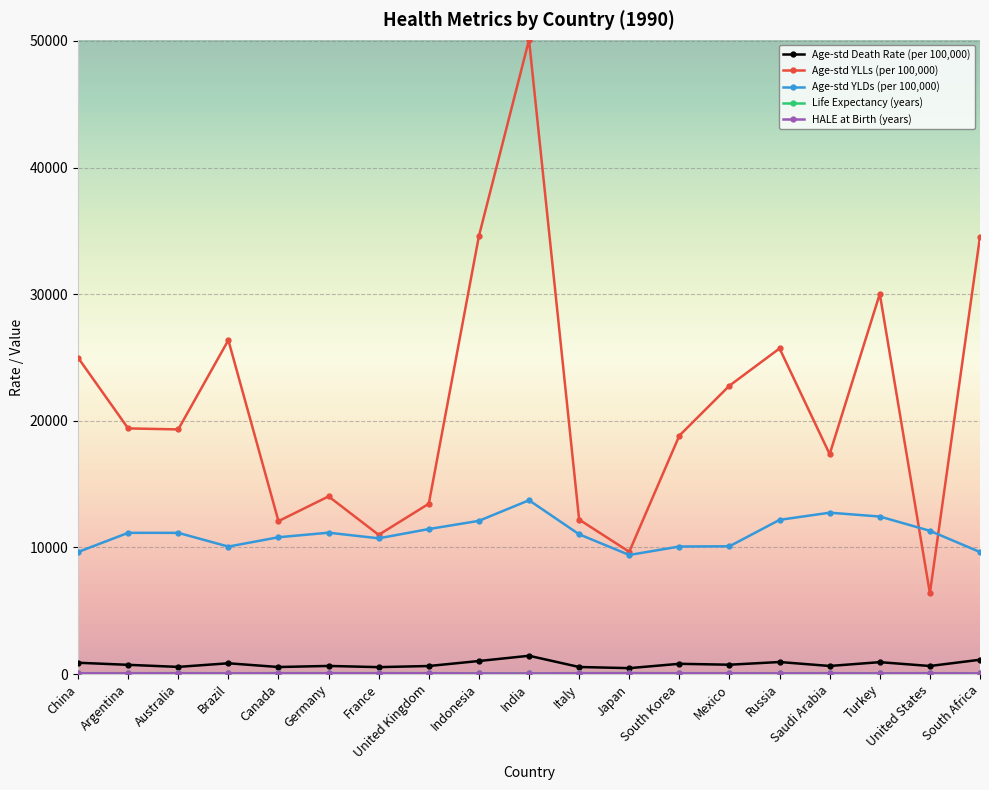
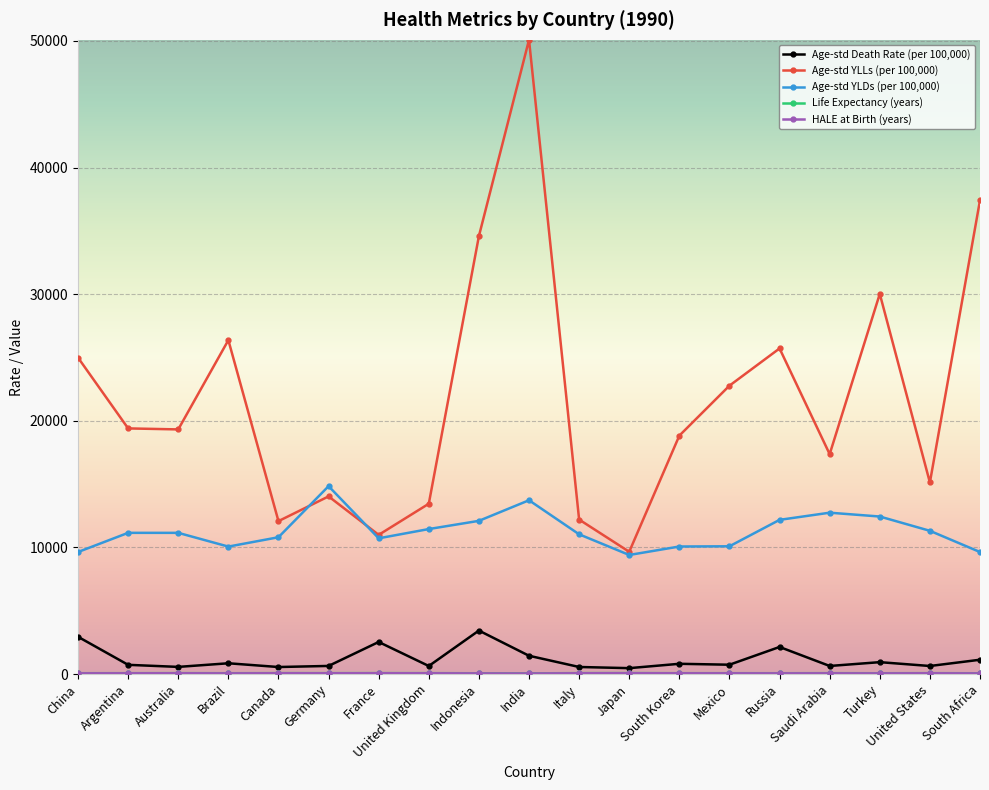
  {
    "Age-std Death Rate (per 100,000)": {
-     "China": 900,
+     "China": 2900,
      "Argentina": 700,
      "Australia": 600,
      "Brazil": 900,
      "Canada": 600,
      "Germany": 600,
-     "France": 500,
+     "France": 2500,
      "United Kingdom": 600,
-     "Indonesia": 1000,
+     "Indonesia": 3400,
      "India": 1400,
      "Italy": 600,
      "Japan": 500,
      "South Korea": 800,
      "Mexico": 700,
-     "Russia": 1000,
+     "Russia": 2100,
      "Saudi Arabia": 600,
      "Turkey": 900,
      "United States": 600,
      "South Africa": 1100
    },
    "Age-std YLLs (per 100,000)": {
      "China": 25000,
      "Argentina": 19400,
      "Australia": 19300,
      "Brazil": 26400,
      "Canada": 12100,
      "Germany": 14000,
      "France": 11000,
      "United Kingdom": 13500,
      "Indonesia": 34600,
      "India": 50100,
      "Italy": 12200,
      "Japan": 9700,
      "South Korea": 18800,
      "Mexico": 22800,
      "Russia": 25700,
      "Saudi Arabia": 17400,
      "Turkey": 30000,
-     "United States": 6400,
-     "South Africa": 34500
+     "United States": 15100,
+     "South Africa": 37400
    },
    "Age-std YLDs (per 100,000)": {
      "China": 9600,
      "Argentina": 11200,
      "Australia": 11200,
      "Brazil": 10100,
      "Canada": 10800,
-     "Germany": 11200,
+     "Germany": 14800,
      "France": 10700,
      "United Kingdom": 11500,
      "Indonesia": 12100,
      "India": 13700,
      "Italy": 11000,
      "Japan": 9400,
      "South Korea": 10100,
      "Mexico": 10100,
      "Russia": 12200,
      "Saudi Arabia": 12700,
      "Turkey": 12400,
      "United States": 11300,
      "South Africa": 9600
    }
  }
